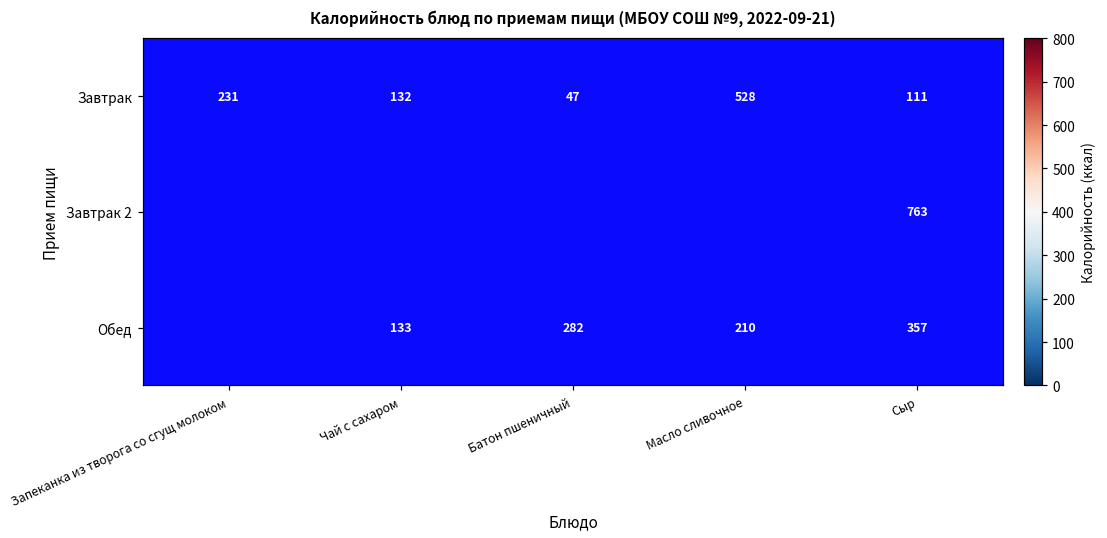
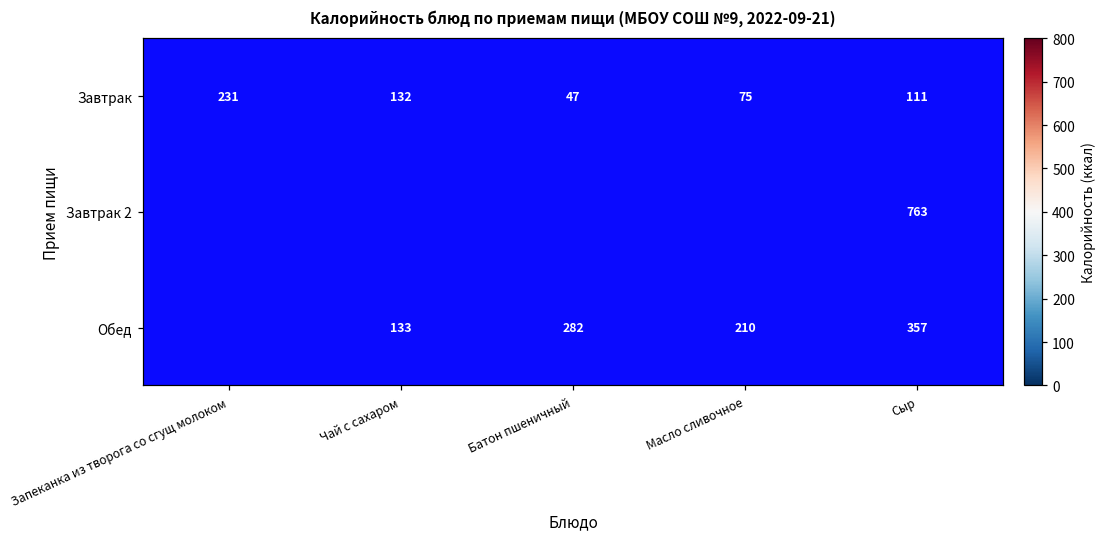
  {
    "Завтрак": {
      "Запеканка из творога со сгущ молоком": 231,
      "Чай с сахаром": 132,
      "Батон пшеничный": 47,
-     "Масло сливочное": 528,
+     "Масло сливочное": 75,
      "Сыр": 111
    },
    "Завтрак 2": {
      "Сыр": 763
    },
    "Обед": {
      "Чай с сахаром": 133,
      "Батон пшеничный": 282,
      "Масло сливочное": 210,
      "Сыр": 357
    }
  }
